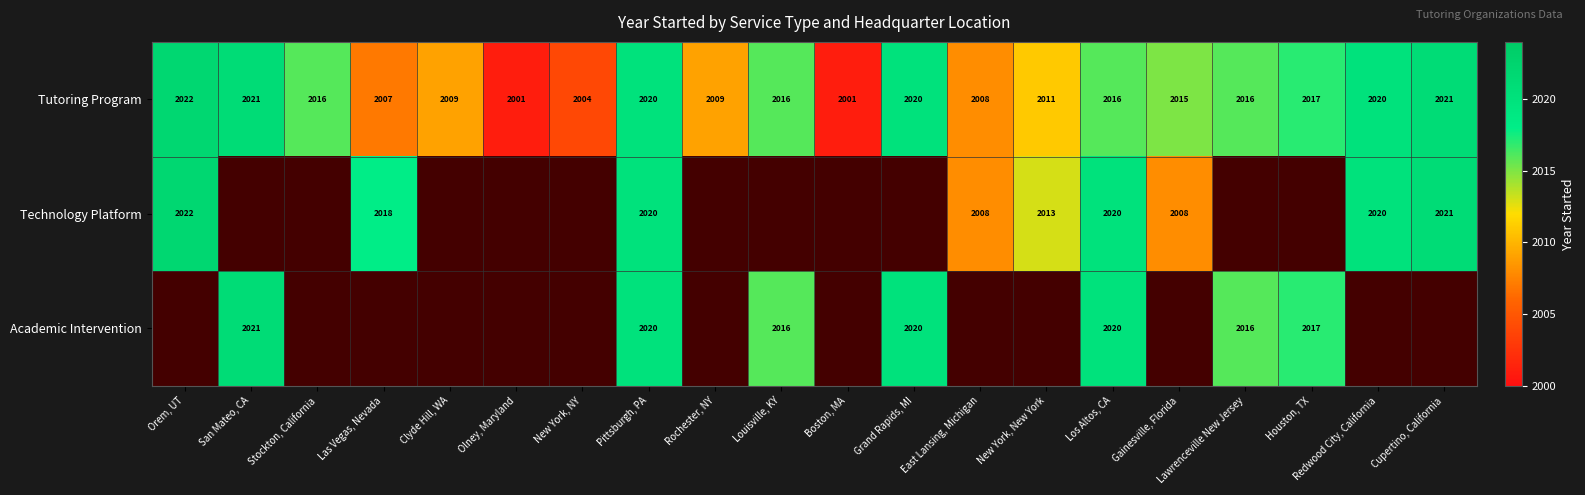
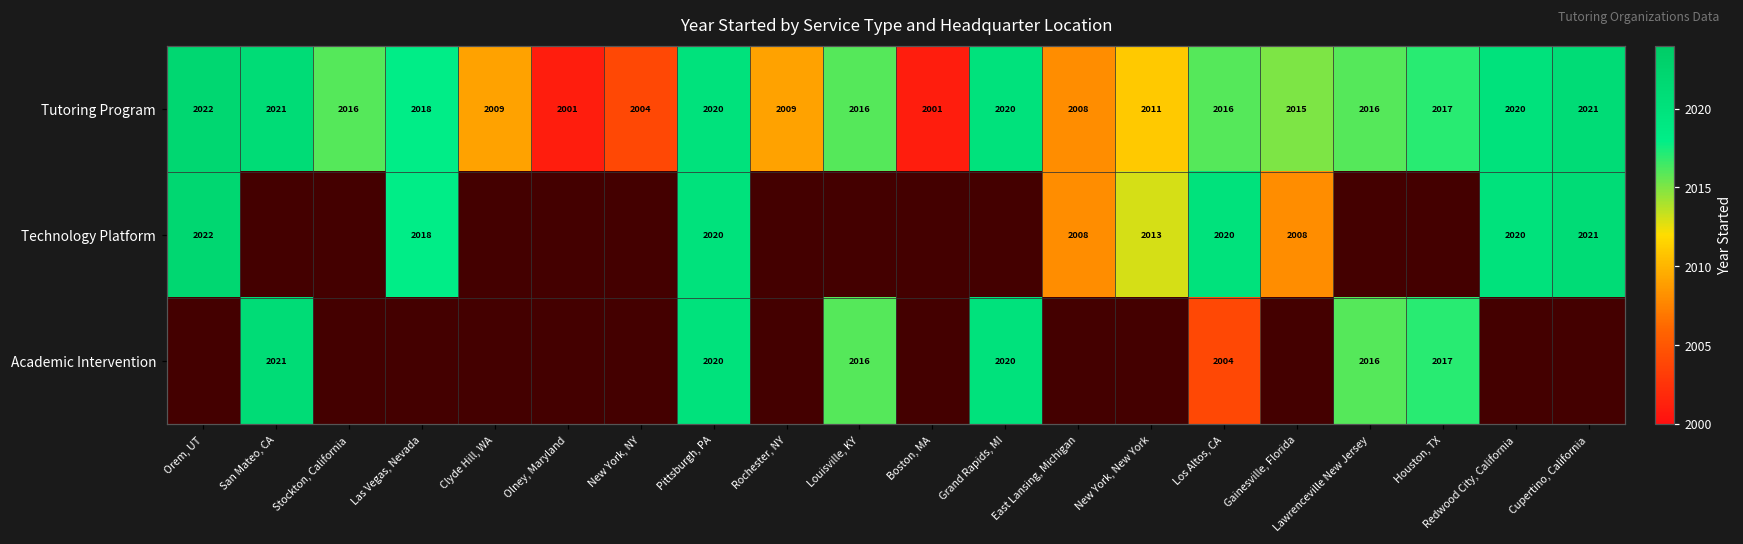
  {
    "Tutoring Program": {
      "Orem, UT": 2022,
      "San Mateo, CA": 2021,
      "Stockton, California": 2016,
-     "Las Vegas, Nevada": 2007,
+     "Las Vegas, Nevada": 2018,
      "Clyde Hill, WA": 2009,
      "Olney, Maryland": 2001,
      "New York, NY": 2004,
      "Pittsburgh, PA": 2020,
      "Rochester, NY": 2009,
      "Louisville, KY": 2016,
      "Boston, MA": 2001,
      "Grand Rapids, MI": 2020,
      "East Lansing, Michigan": 2008,
      "New York, New York": 2011,
      "Los Altos, CA": 2016,
      "Gainesville, Florida": 2015,
      "Lawrenceville New Jersey": 2016,
      "Houston, TX": 2017,
      "Redwood City, California": 2020,
      "Cupertino, California": 2021
    },
    "Technology Platform": {
      "Orem, UT": 2022,
      "Las Vegas, Nevada": 2018,
      "Pittsburgh, PA": 2020,
      "East Lansing, Michigan": 2008,
      "New York, New York": 2013,
      "Los Altos, CA": 2020,
      "Gainesville, Florida": 2008,
      "Redwood City, California": 2020,
      "Cupertino, California": 2021
    },
    "Academic Intervention": {
      "San Mateo, CA": 2021,
      "Pittsburgh, PA": 2020,
      "Louisville, KY": 2016,
      "Grand Rapids, MI": 2020,
-     "Los Altos, CA": 2020,
+     "Los Altos, CA": 2004,
      "Lawrenceville New Jersey": 2016,
      "Houston, TX": 2017
    }
  }
